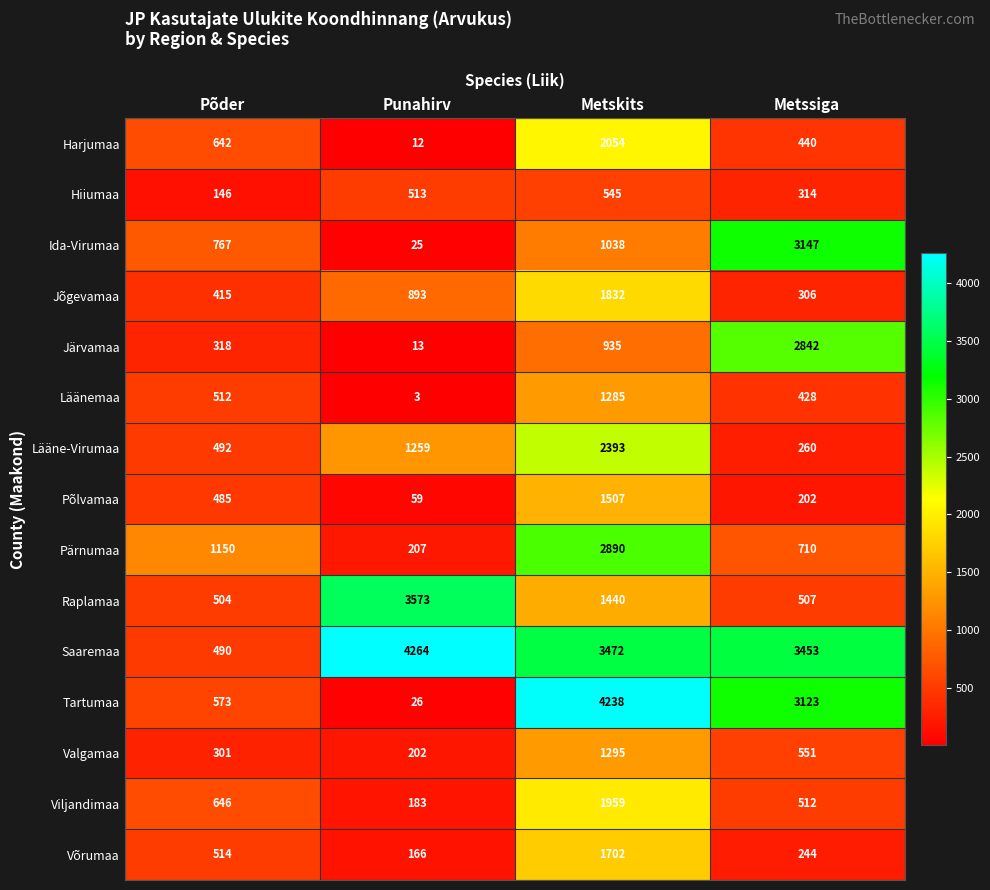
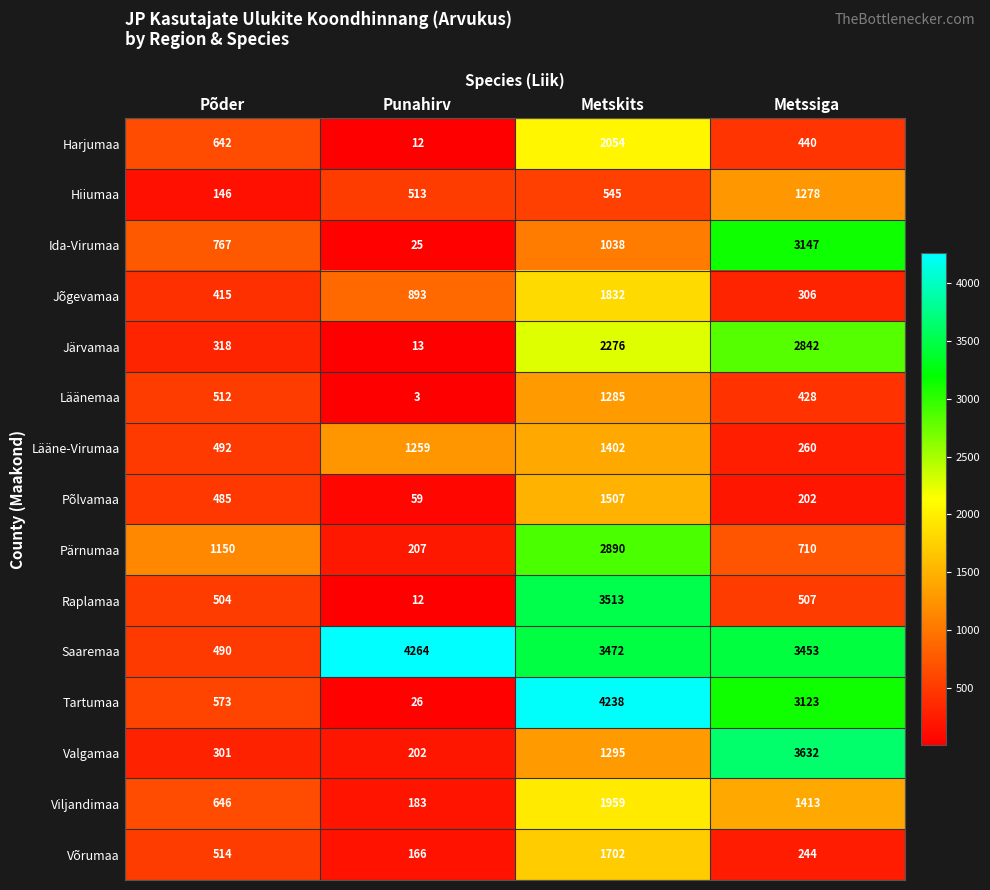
  {
    "Harjumaa": {
      "Põder": 642,
      "Punahirv": 12,
      "Metskits": 2054,
      "Metssiga": 440
    },
    "Hiiumaa": {
      "Põder": 146,
      "Punahirv": 513,
      "Metskits": 545,
-     "Metssiga": 314
+     "Metssiga": 1278
    },
    "Ida-Virumaa": {
      "Põder": 767,
      "Punahirv": 25,
      "Metskits": 1038,
      "Metssiga": 3147
    },
    "Jõgevamaa": {
      "Põder": 415,
      "Punahirv": 893,
      "Metskits": 1832,
      "Metssiga": 306
    },
    "Järvamaa": {
      "Põder": 318,
      "Punahirv": 13,
-     "Metskits": 935,
+     "Metskits": 2276,
      "Metssiga": 2842
    },
    "Läänemaa": {
      "Põder": 512,
      "Punahirv": 3,
      "Metskits": 1285,
      "Metssiga": 428
    },
    "Lääne-Virumaa": {
      "Põder": 492,
      "Punahirv": 1259,
-     "Metskits": 2393,
+     "Metskits": 1402,
      "Metssiga": 260
    },
    "Põlvamaa": {
      "Põder": 485,
      "Punahirv": 59,
      "Metskits": 1507,
      "Metssiga": 202
    },
    "Pärnumaa": {
      "Põder": 1150,
      "Punahirv": 207,
      "Metskits": 2890,
      "Metssiga": 710
    },
    "Raplamaa": {
      "Põder": 504,
-     "Punahirv": 3573,
-     "Metskits": 1440,
+     "Punahirv": 12,
+     "Metskits": 3513,
      "Metssiga": 507
    },
    "Saaremaa": {
      "Põder": 490,
      "Punahirv": 4264,
      "Metskits": 3472,
      "Metssiga": 3453
    },
    "Tartumaa": {
      "Põder": 573,
      "Punahirv": 26,
      "Metskits": 4238,
      "Metssiga": 3123
    },
    "Valgamaa": {
      "Põder": 301,
      "Punahirv": 202,
      "Metskits": 1295,
-     "Metssiga": 551
+     "Metssiga": 3632
    },
    "Viljandimaa": {
      "Põder": 646,
      "Punahirv": 183,
      "Metskits": 1959,
-     "Metssiga": 512
+     "Metssiga": 1413
    },
    "Võrumaa": {
      "Põder": 514,
      "Punahirv": 166,
      "Metskits": 1702,
      "Metssiga": 244
    }
  }
